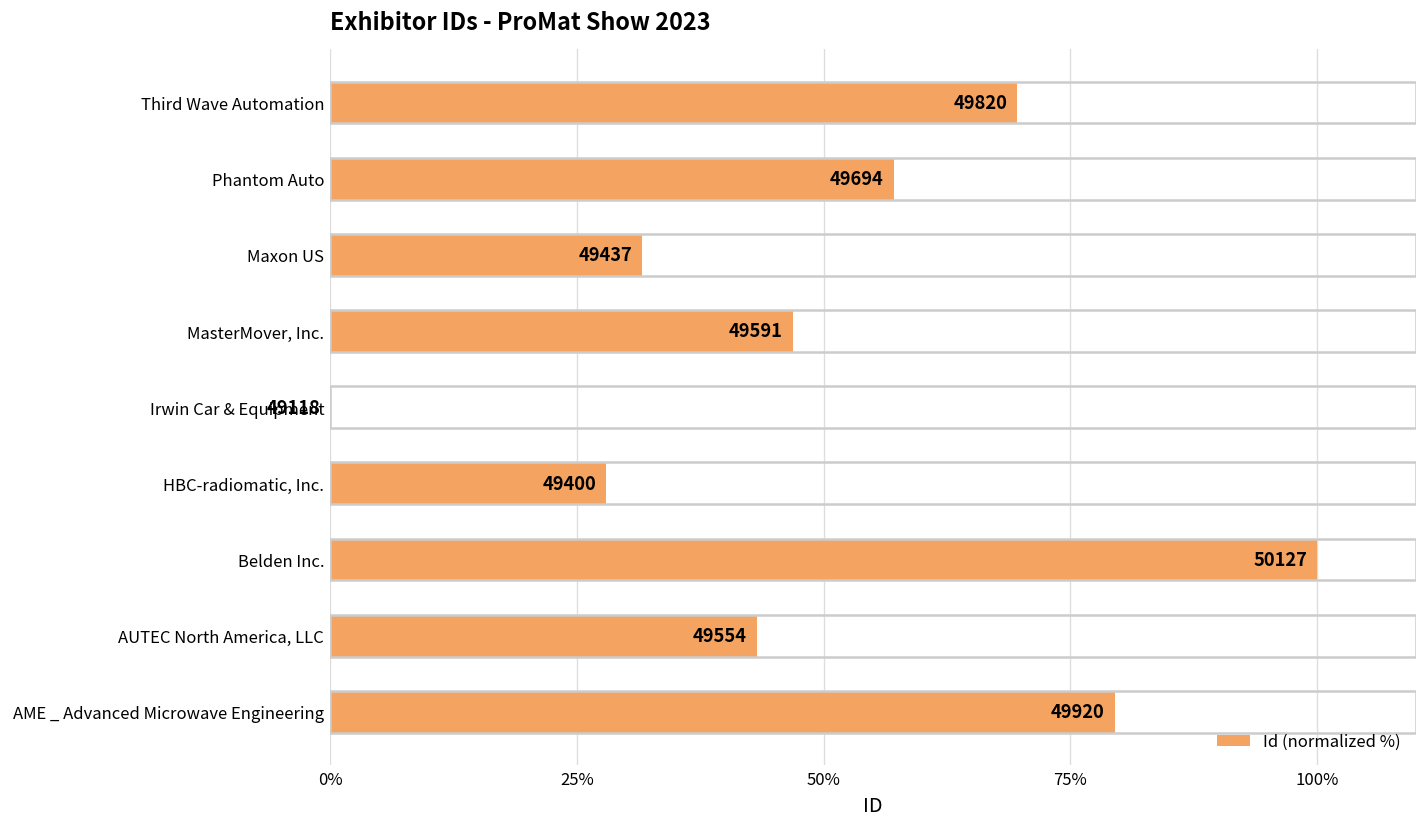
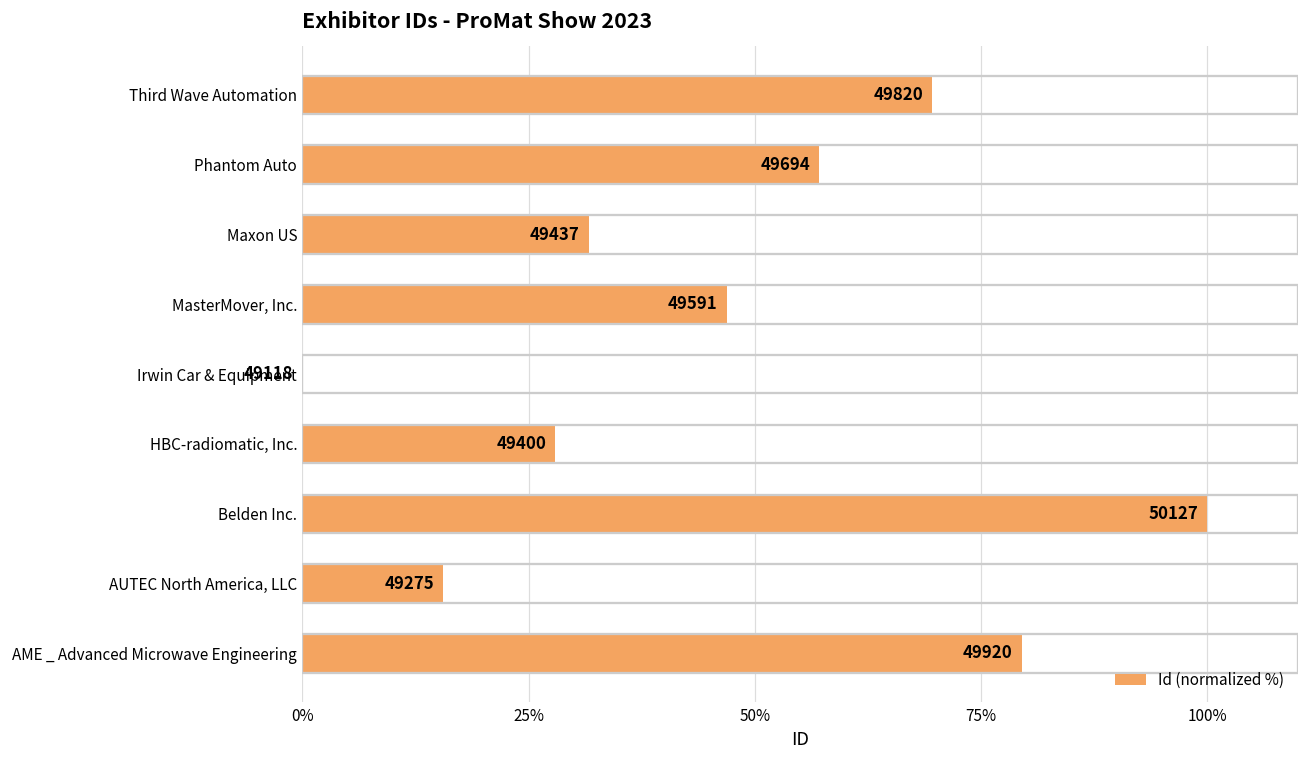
  {
-   "AUTEC North America, LLC": 49554
+   "AUTEC North America, LLC": 49275
  }
